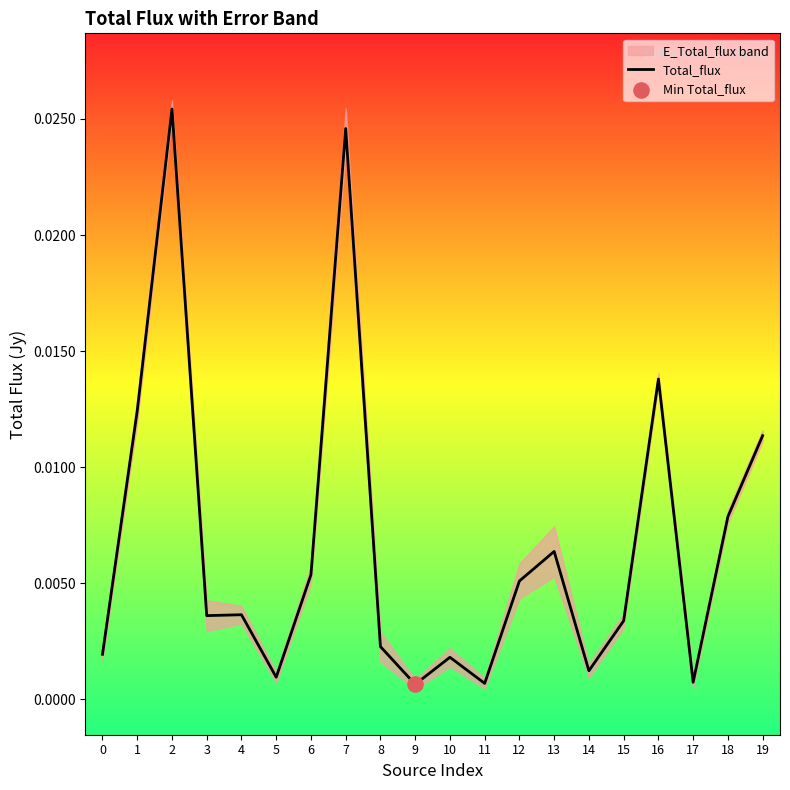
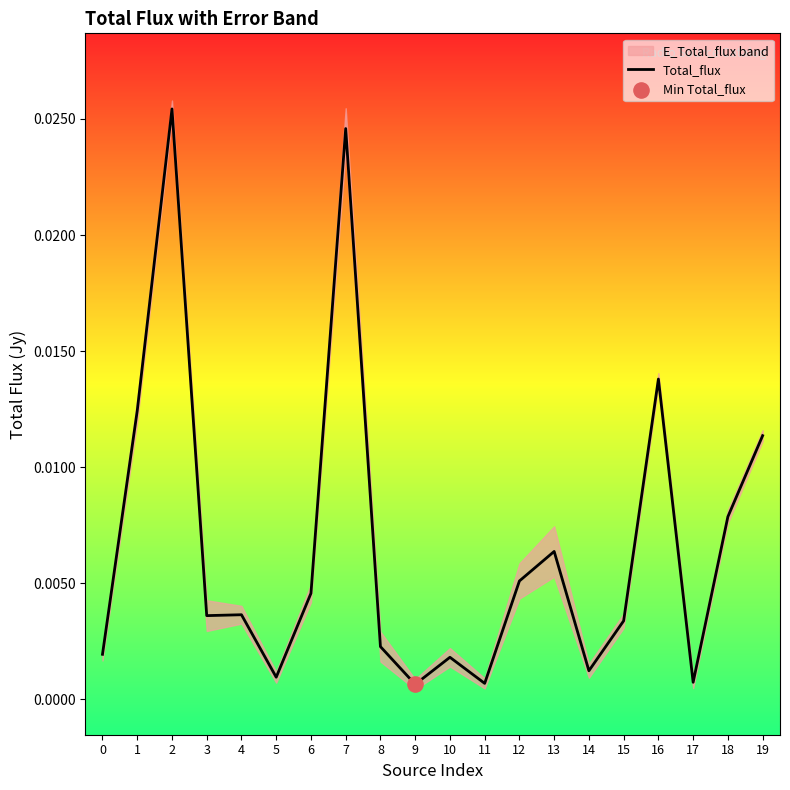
  {
    "Total_flux": {
      "0": 0.0019,
      "1": 0.0124,
      "2": 0.0254,
      "3": 0.0036,
      "4": 0.0036,
      "5": 0.0010,
-     "6": 0.0054,
+     "6": 0.0046,
      "7": 0.0246,
      "8": 0.0023,
      "10": 0.0018,
      "11": 0.0007,
      "12": 0.0051,
      "13": 0.0064,
      "14": 0.0012,
      "15": 0.0034,
      "16": 0.0138,
      "17": 0.0007,
      "18": 0.0079,
      "19": 0.0114
    }
  }
